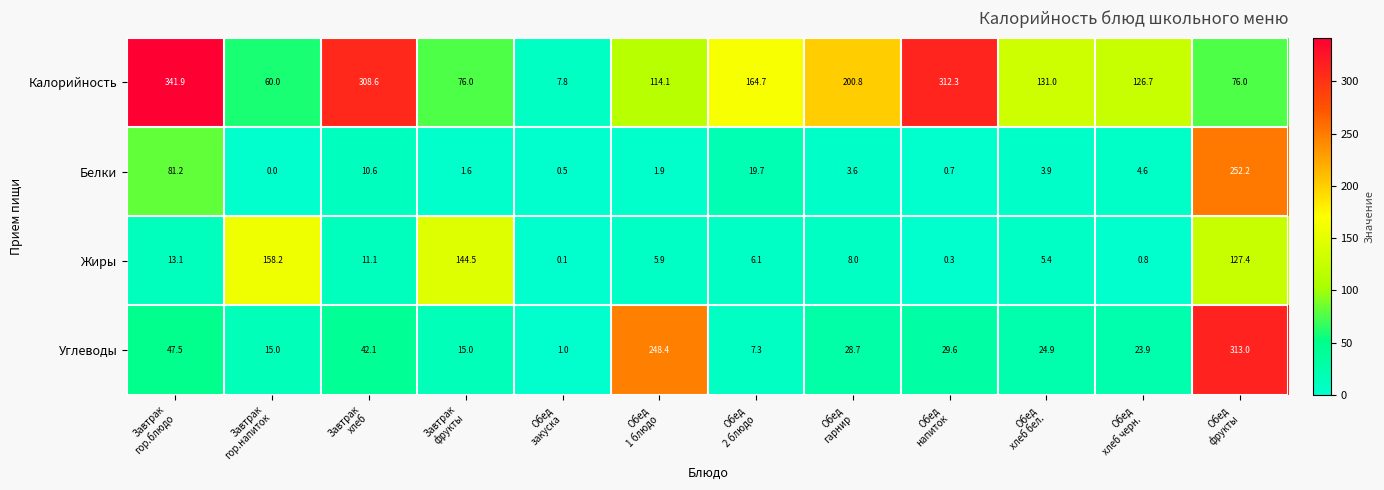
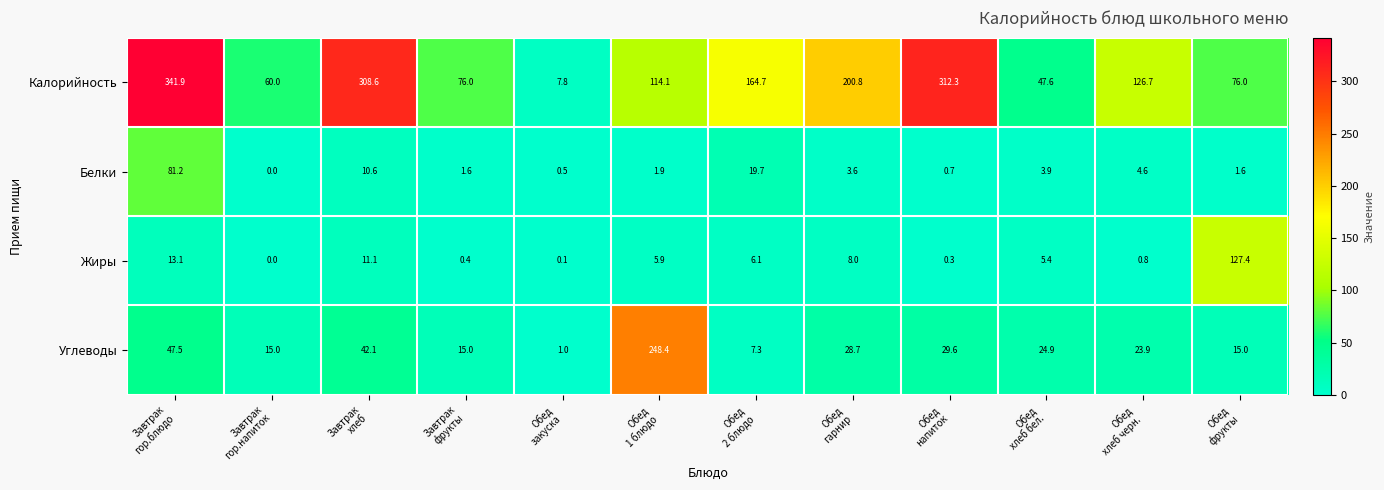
  {
    "Калорийность": {
      "Завтрак гор.блюдо": 341.9,
      "Завтрак гор.напиток": 60.0,
      "Завтрак хлеб": 308.6,
      "Завтрак фрукты": 76.0,
      "Обед закуска": 7.8,
      "Обед 1 блюдо": 114.1,
      "Обед 2 блюдо": 164.7,
      "Обед гарнир": 200.8,
      "Обед напиток": 312.3,
-     "Обед хлеб бел.": 131.0,
+     "Обед хлеб бел.": 47.6,
      "Обед хлеб черн.": 126.7,
      "Обед фрукты": 76.0
    },
    "Белки": {
      "Завтрак гор.блюдо": 81.2,
      "Завтрак гор.напиток": 0.0,
      "Завтрак хлеб": 10.6,
      "Завтрак фрукты": 1.6,
      "Обед закуска": 0.5,
      "Обед 1 блюдо": 1.9,
      "Обед 2 блюдо": 19.7,
      "Обед гарнир": 3.6,
      "Обед напиток": 0.7,
      "Обед хлеб бел.": 3.9,
      "Обед хлеб черн.": 4.6,
-     "Обед фрукты": 252.2
+     "Обед фрукты": 1.6
    },
    "Жиры": {
      "Завтрак гор.блюдо": 13.1,
-     "Завтрак гор.напиток": 158.2,
+     "Завтрак гор.напиток": 0.0,
      "Завтрак хлеб": 11.1,
-     "Завтрак фрукты": 144.5,
+     "Завтрак фрукты": 0.4,
      "Обед закуска": 0.1,
      "Обед 1 блюдо": 5.9,
      "Обед 2 блюдо": 6.1,
      "Обед гарнир": 8.0,
      "Обед напиток": 0.3,
      "Обед хлеб бел.": 5.4,
      "Обед хлеб черн.": 0.8,
      "Обед фрукты": 127.4
    },
    "Углеводы": {
      "Завтрак гор.блюдо": 47.5,
      "Завтрак гор.напиток": 15.0,
      "Завтрак хлеб": 42.1,
      "Завтрак фрукты": 15.0,
      "Обед закуска": 1.0,
      "Обед 1 блюдо": 248.4,
      "Обед 2 блюдо": 7.3,
      "Обед гарнир": 28.7,
      "Обед напиток": 29.6,
      "Обед хлеб бел.": 24.9,
      "Обед хлеб черн.": 23.9,
-     "Обед фрукты": 313.0
+     "Обед фрукты": 15.0
    }
  }
